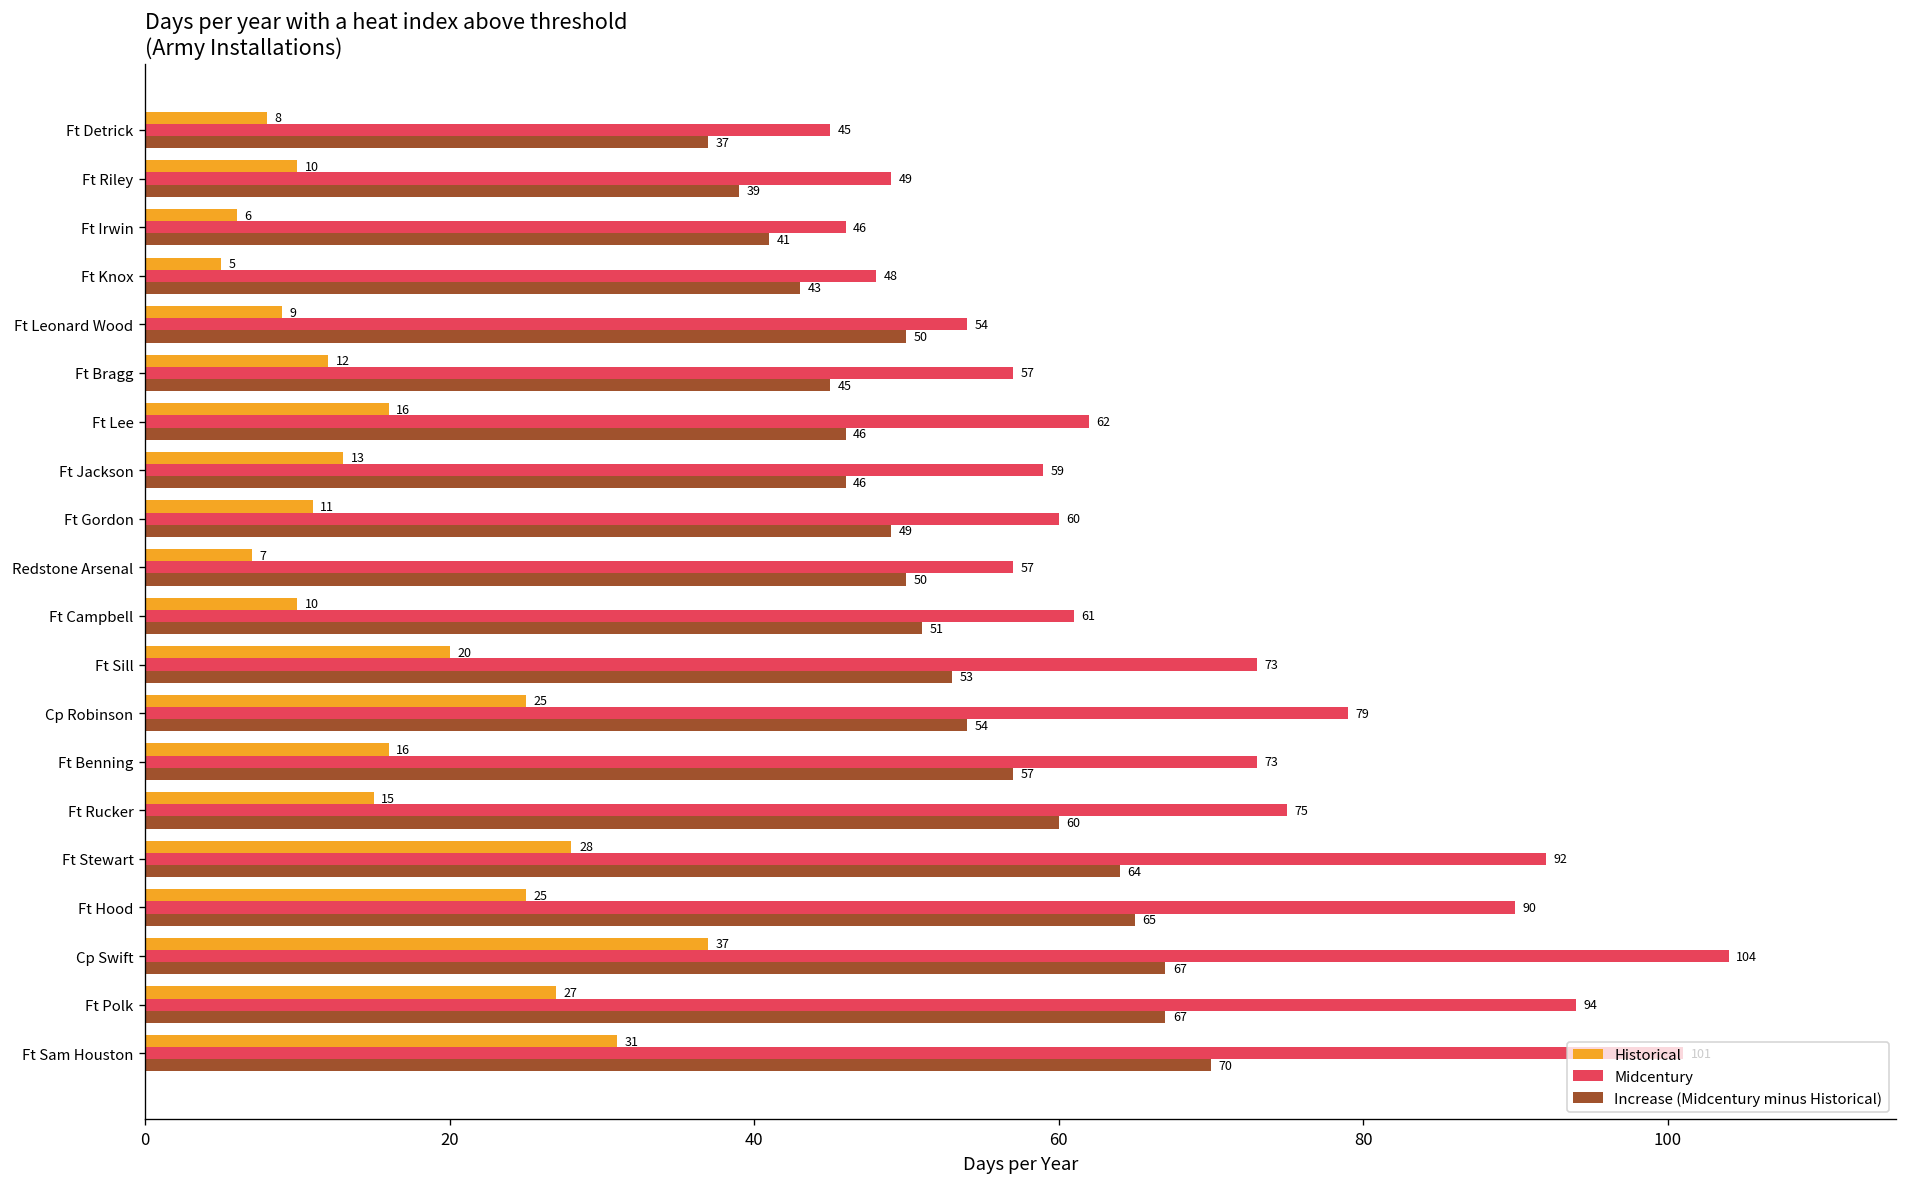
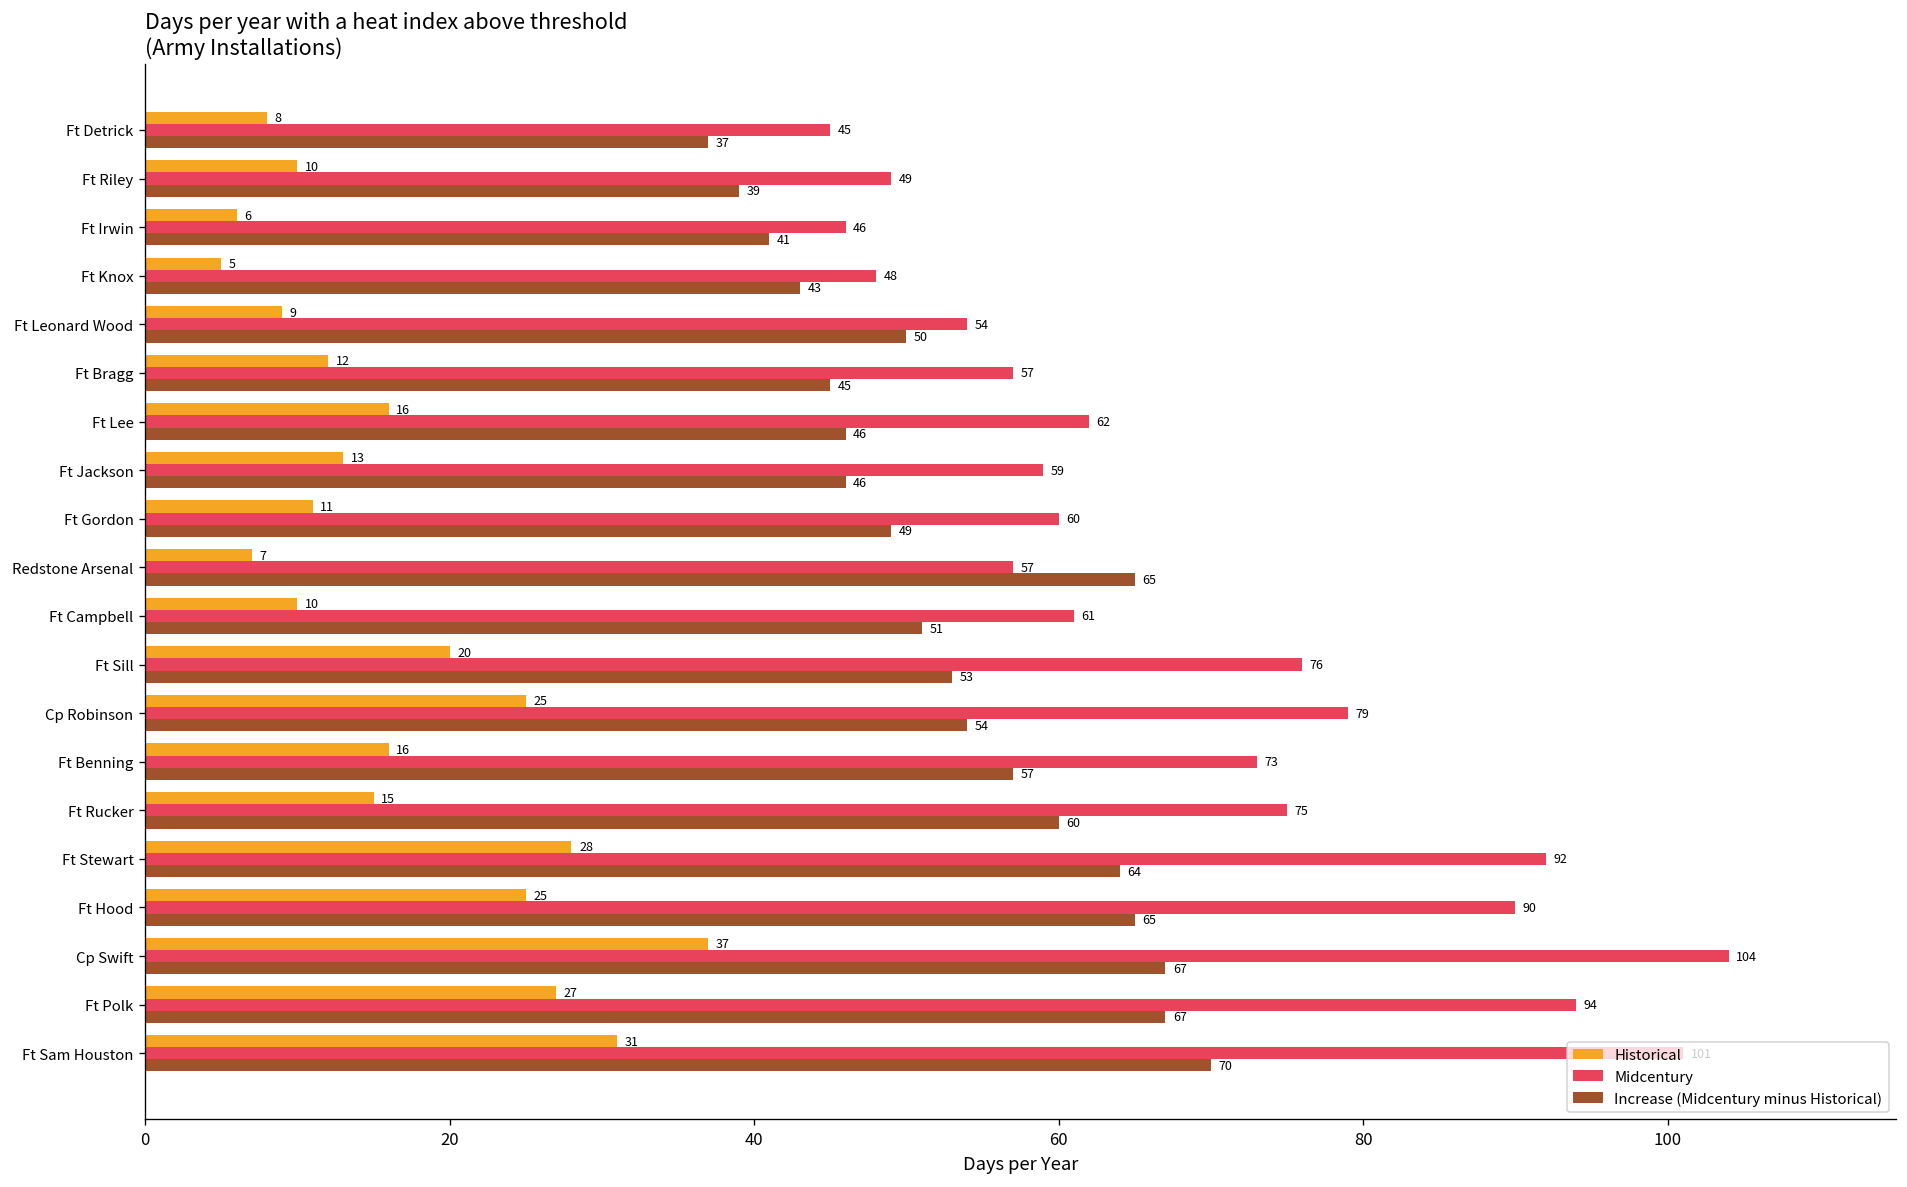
  {
    "Historical": {
      "Ft Detrick": 8,
      "Ft Riley": 10,
      "Ft Irwin": 6,
      "Ft Knox": 5,
      "Ft Leonard Wood": 9,
      "Ft Bragg": 12,
      "Ft Lee": 16,
      "Ft Jackson": 13,
      "Ft Gordon": 11,
      "Redstone Arsenal": 7,
      "Ft Campbell": 10,
      "Ft Sill": 20,
      "Cp Robinson": 25,
      "Ft Benning": 16,
      "Ft Rucker": 15,
      "Ft Stewart": 28,
      "Ft Hood": 25,
      "Cp Swift": 37,
      "Ft Polk": 27,
      "Ft Sam Houston": 31
    },
    "Midcentury": {
      "Ft Detrick": 45,
      "Ft Riley": 49,
      "Ft Irwin": 46,
      "Ft Knox": 48,
      "Ft Leonard Wood": 54,
      "Ft Bragg": 57,
      "Ft Lee": 62,
      "Ft Jackson": 59,
      "Ft Gordon": 60,
      "Redstone Arsenal": 57,
      "Ft Campbell": 61,
-     "Ft Sill": 73,
+     "Ft Sill": 76,
      "Cp Robinson": 79,
      "Ft Benning": 73,
      "Ft Rucker": 75,
      "Ft Stewart": 92,
      "Ft Hood": 90,
      "Cp Swift": 104,
      "Ft Polk": 94
    },
    "Increase (Midcentury minus Historical)": {
      "Ft Detrick": 37,
      "Ft Riley": 39,
      "Ft Irwin": 41,
      "Ft Knox": 43,
      "Ft Leonard Wood": 50,
      "Ft Bragg": 45,
      "Ft Lee": 46,
      "Ft Jackson": 46,
      "Ft Gordon": 49,
-     "Redstone Arsenal": 50,
+     "Redstone Arsenal": 65,
      "Ft Campbell": 51,
      "Ft Sill": 53,
      "Cp Robinson": 54,
      "Ft Benning": 57,
      "Ft Rucker": 60,
      "Ft Stewart": 64,
      "Ft Hood": 65,
      "Cp Swift": 67,
      "Ft Polk": 67,
      "Ft Sam Houston": 70
    }
  }
